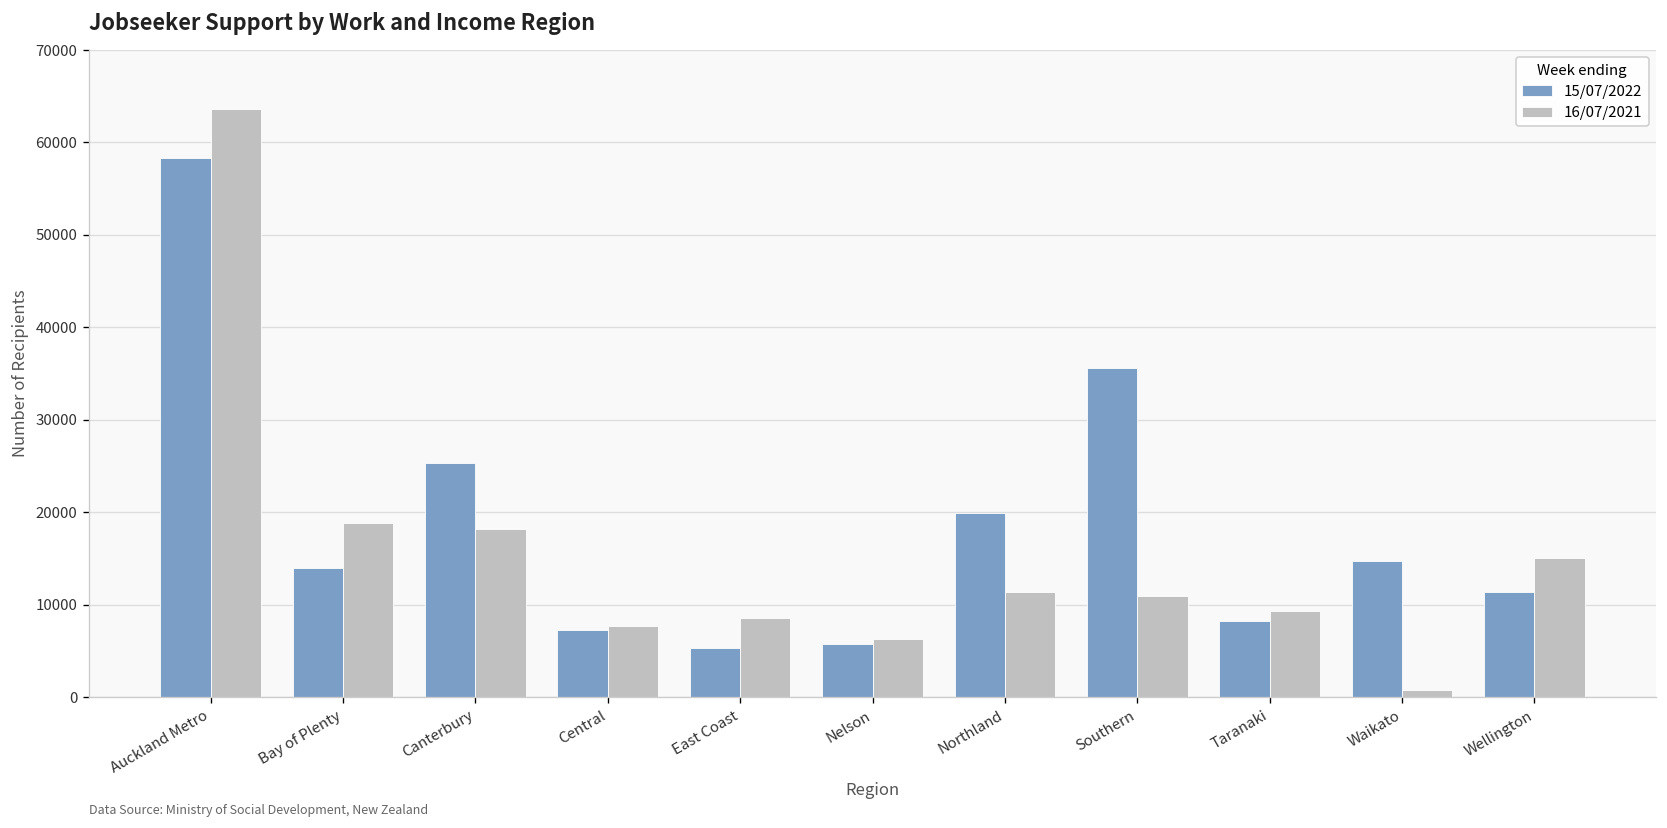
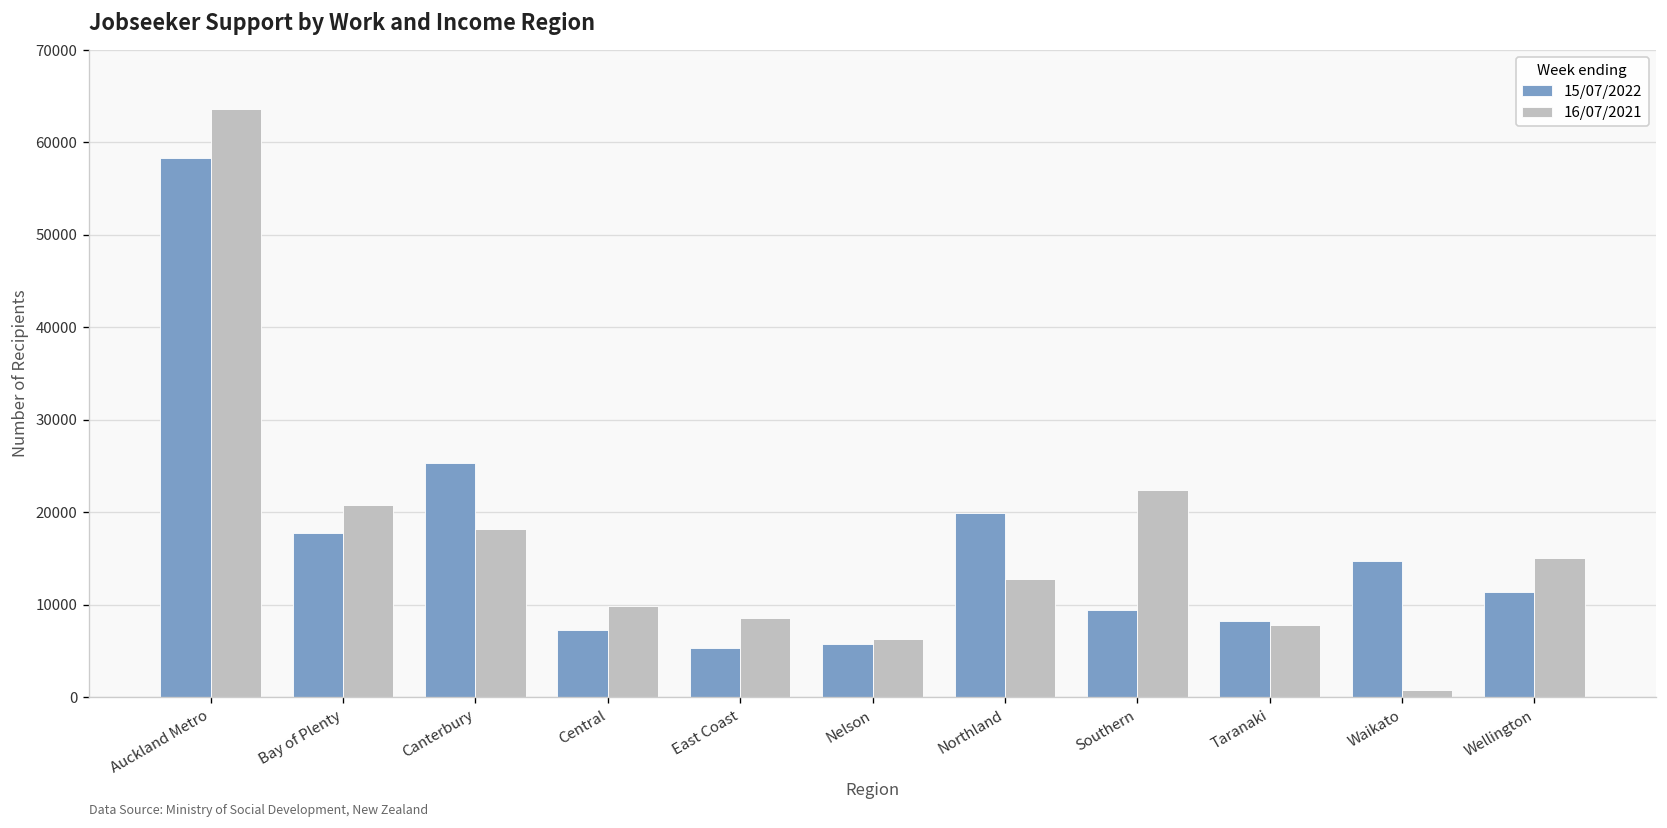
  {
    "15/07/2022": {
      "Auckland Metro": 58000,
-     "Bay of Plenty": 14000,
+     "Bay of Plenty": 18000,
      "Canterbury": 25000,
      "Central": 7000,
      "East Coast": 5000,
      "Nelson": 6000,
      "Northland": 20000,
-     "Southern": 36000,
+     "Southern": 9000,
      "Taranaki": 8000,
      "Waikato": 15000,
      "Wellington": 11000
    },
    "16/07/2021": {
      "Auckland Metro": 64000,
-     "Bay of Plenty": 19000,
+     "Bay of Plenty": 21000,
      "Canterbury": 18000,
-     "Central": 8000,
+     "Central": 10000,
      "East Coast": 9000,
      "Nelson": 6000,
-     "Northland": 11000,
-     "Southern": 11000,
-     "Taranaki": 9000,
+     "Northland": 13000,
+     "Southern": 22000,
+     "Taranaki": 8000,
      "Waikato": 1000,
      "Wellington": 15000
    }
  }
